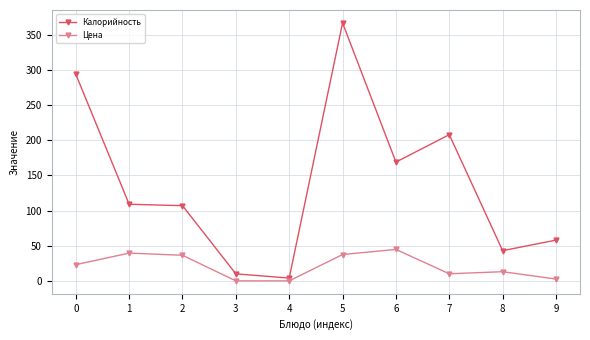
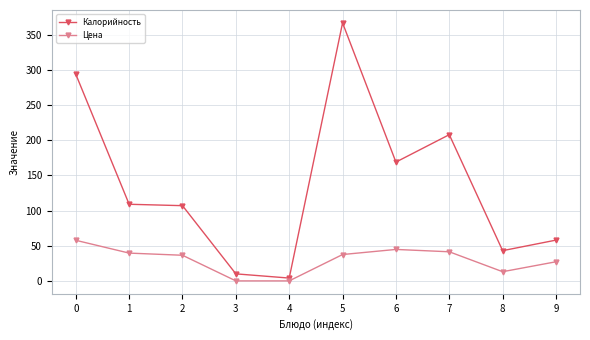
  {
    "Калорийность": {
      "0": 290,
      "1": 110,
      "2": 110,
      "3": 10,
      "4": 0,
      "5": 370,
      "6": 170,
      "7": 210,
      "8": 40,
      "9": 60
    },
    "Цена": {
-     "0": 20,
+     "0": 60,
      "1": 40,
      "2": 40,
      "3": 0,
      "4": 0,
      "5": 40,
      "6": 40,
-     "7": 10,
+     "7": 40,
      "8": 10,
-     "9": 0
+     "9": 30
    }
  }
